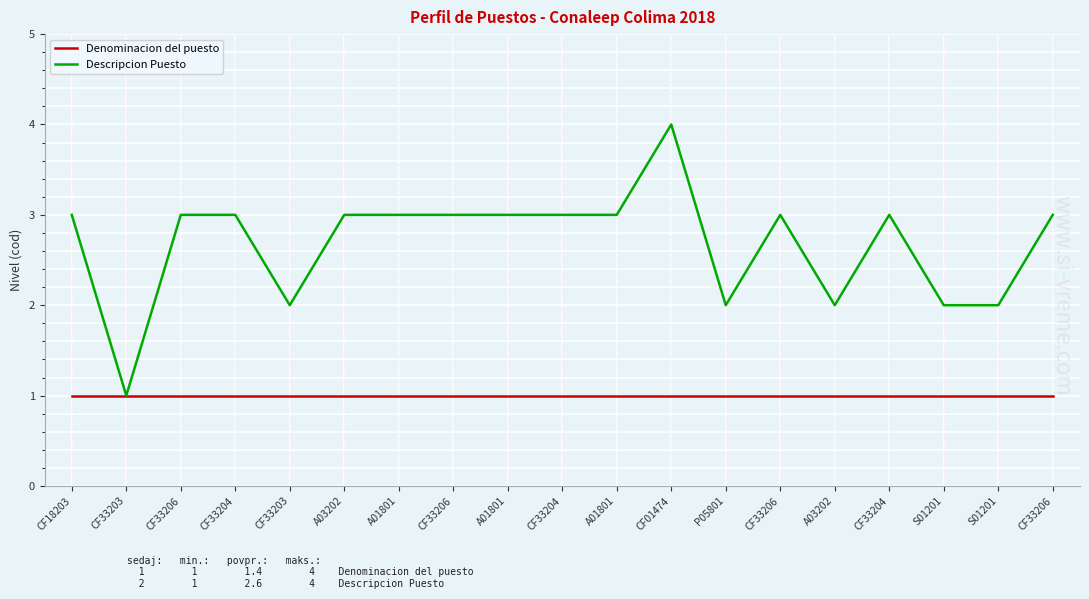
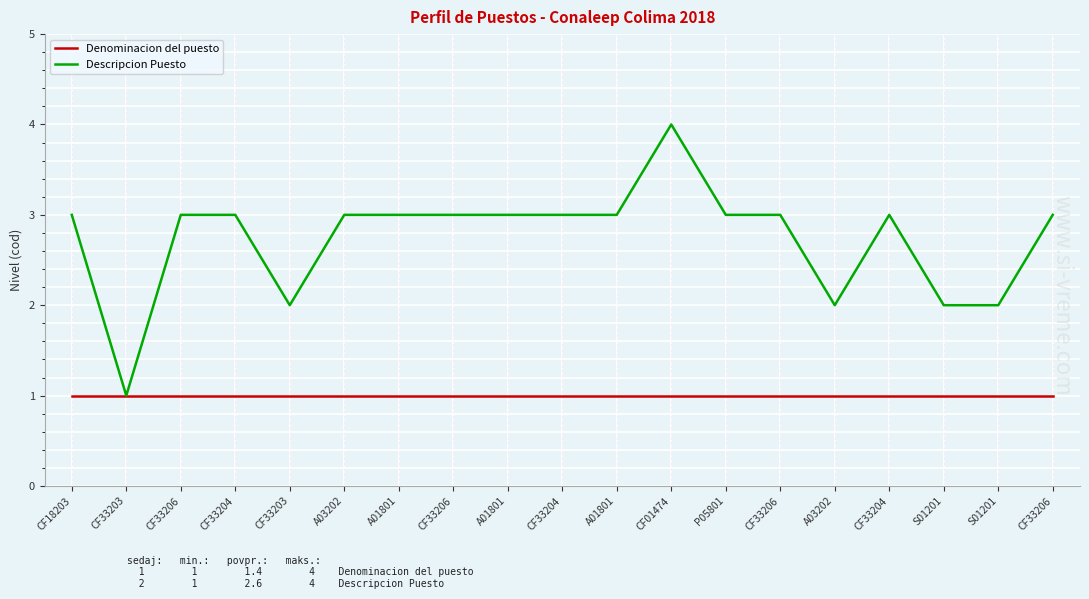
  {
    "Denominacion del puesto": {
      "CF18203": 1,
      "CF01474": 1,
      "P05801": 1
    },
    "Descripcion Puesto": {
      "CF18203": 3,
      "CF01474": 4,
-     "P05801": 2
+     "P05801": 3
    }
  }
